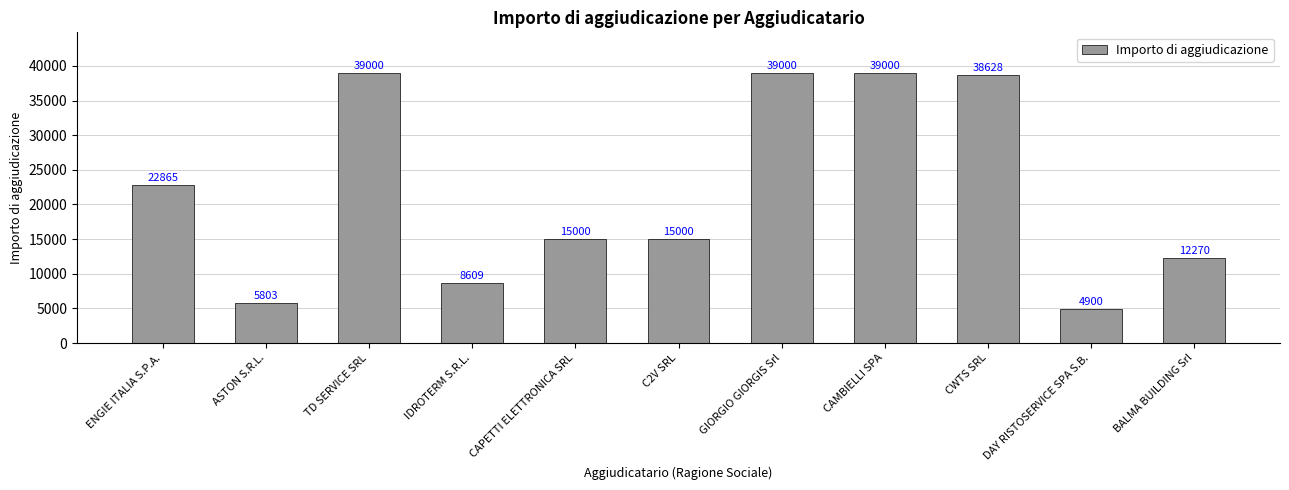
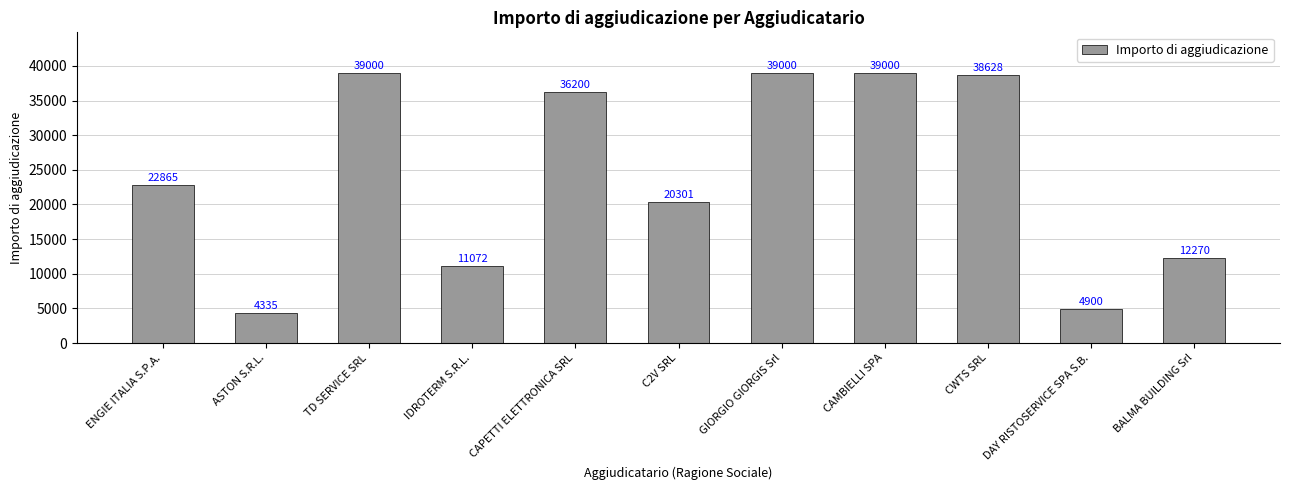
  {
    "ENGIE ITALIA S.P.A.": 22865,
-   "ASTON S.R.L.": 5803,
+   "ASTON S.R.L.": 4335,
    "TD SERVICE SRL": 39000,
-   "IDROTERM S.R.L.": 8609,
-   "CAPETTI ELETTRONICA SRL": 15000,
-   "C2V SRL": 15000,
+   "IDROTERM S.R.L.": 11072,
+   "CAPETTI ELETTRONICA SRL": 36200,
+   "C2V SRL": 20301,
    "GIORGIO GIORGIS Srl": 39000,
    "CAMBIELLI SPA": 39000,
    "CWTS SRL": 38628,
    "DAY RISTOSERVICE SPA S.B.": 4900,
    "BALMA BUILDING Srl": 12270
  }
